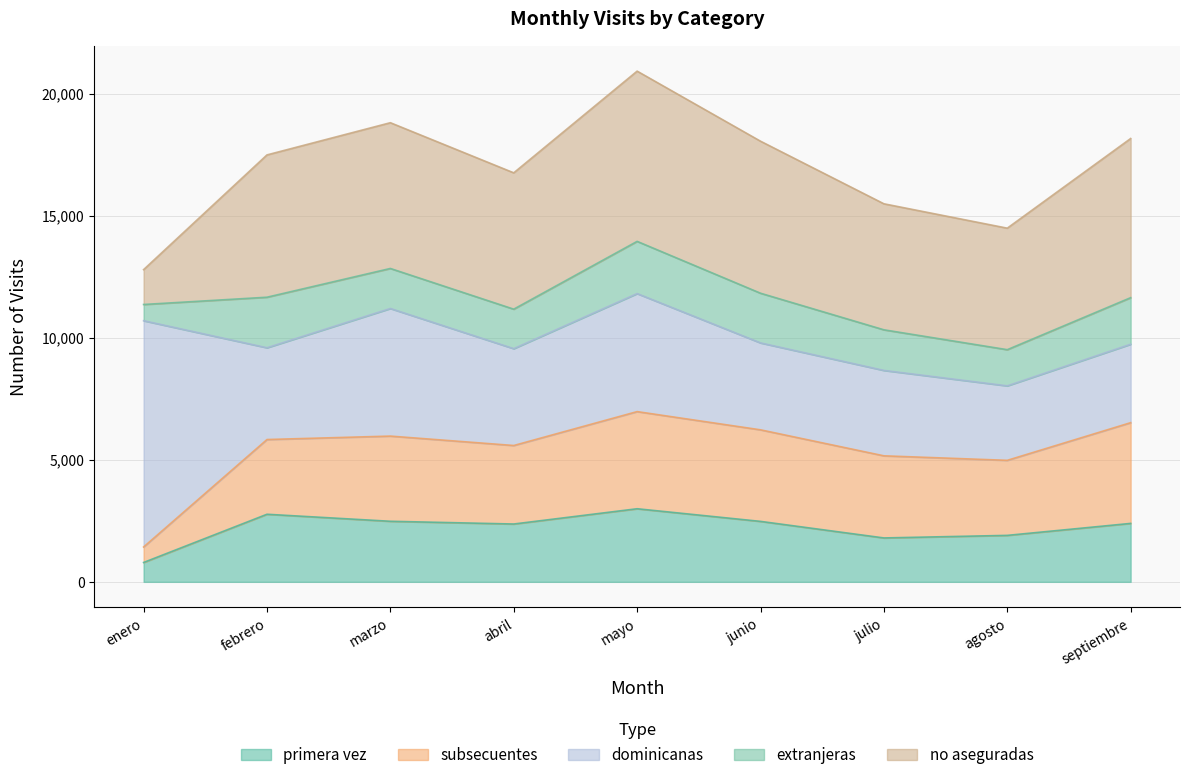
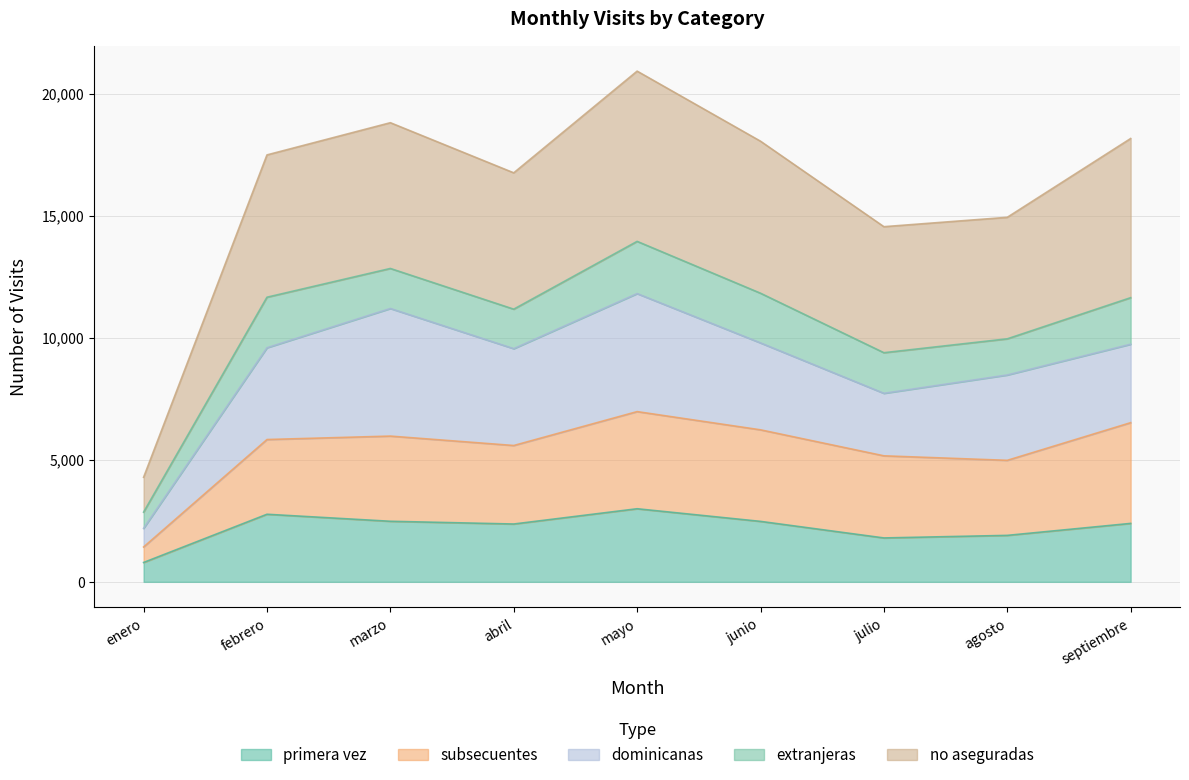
  {
    "dominicanas": {
-     "enero": "9,300",
+     "enero": "800",
      "febrero": "3,800",
      "marzo": "5,200",
      "abril": "4,000",
      "mayo": "4,800",
      "junio": "3,600",
-     "julio": "3,500",
-     "agosto": "3,100",
+     "julio": "2,600",
+     "agosto": "3,500",
      "septiembre": "3,200"
    }
  }
